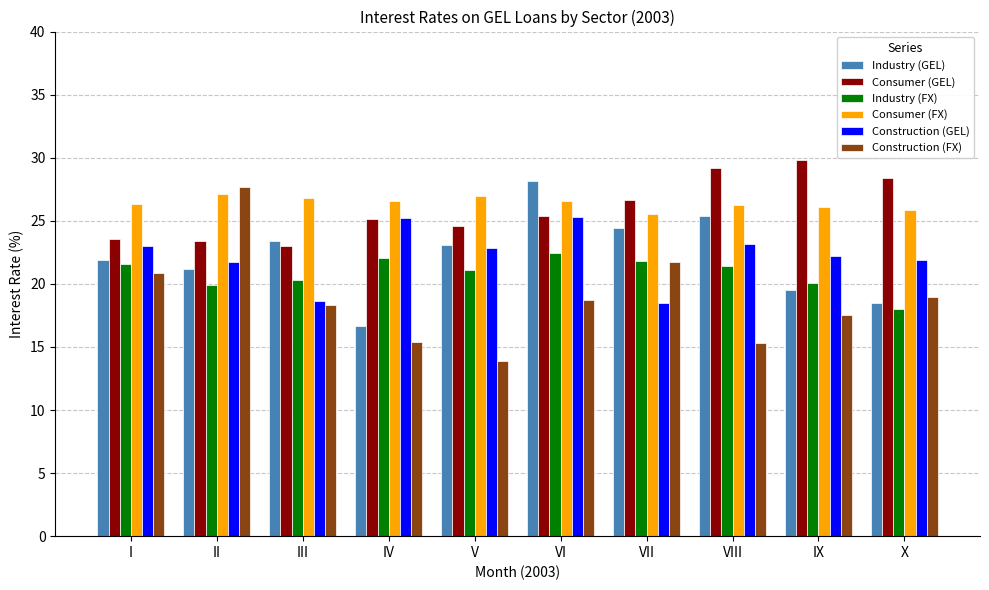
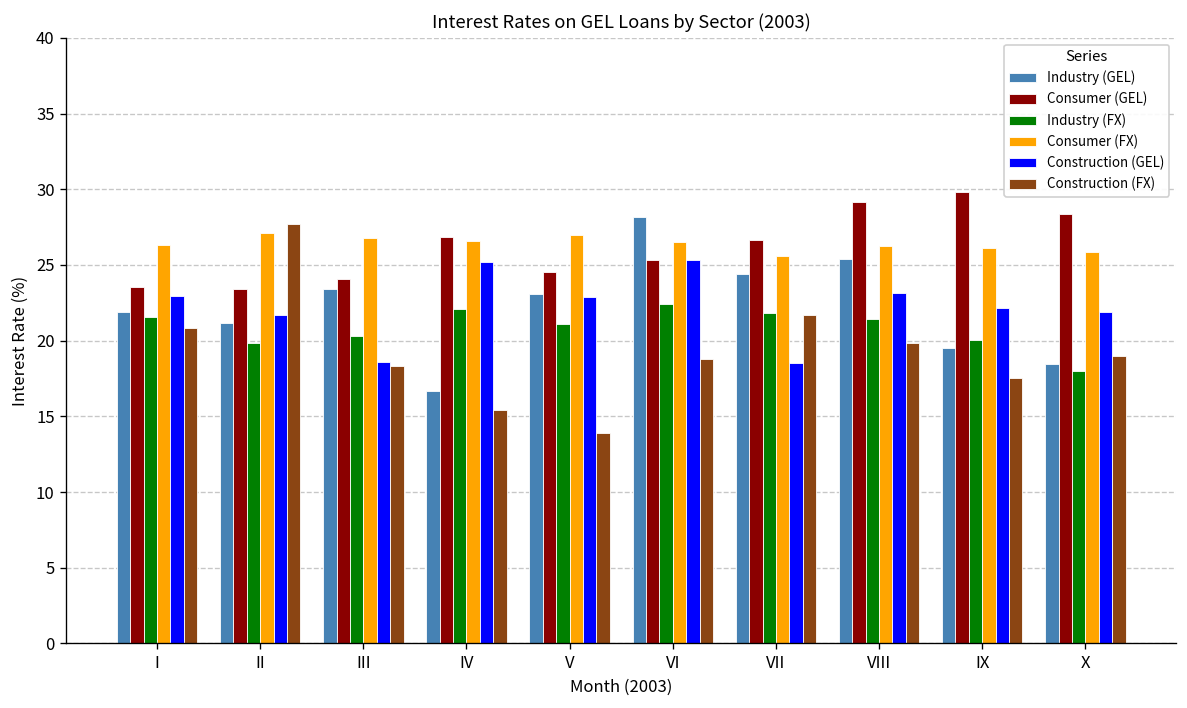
  {
    "Industry (GEL)": {
      "I": 21.9,
      "II": 21.2,
      "III": 23.4,
      "IV": 16.6,
      "V": 23.1,
      "VI": 28.2,
      "VII": 24.4,
      "VIII": 25.4,
      "IX": 19.5,
      "X": 18.5
    },
    "Consumer (GEL)": {
      "I": 23.6,
      "II": 23.4,
-     "III": 23.0,
-     "IV": 25.2,
+     "III": 24.0,
+     "IV": 26.8,
      "V": 24.6,
      "VI": 25.3,
      "VII": 26.6,
      "VIII": 29.2,
      "IX": 29.8,
      "X": 28.4
    },
    "Industry (FX)": {
      "I": 21.5,
      "II": 19.9,
      "III": 20.3,
      "IV": 22.1,
      "V": 21.1,
      "VI": 22.4,
      "VII": 21.8,
      "VIII": 21.4,
      "IX": 20.0,
      "X": 18.0
    },
    "Consumer (FX)": {
      "I": 26.3,
      "II": 27.1,
      "III": 26.8,
      "IV": 26.6,
      "V": 27.0,
      "VI": 26.5,
      "VII": 25.6,
      "VIII": 26.2,
      "IX": 26.1,
      "X": 25.9
    },
    "Construction (GEL)": {
      "I": 23.0,
      "II": 21.7,
      "III": 18.6,
      "IV": 25.2,
      "V": 22.9,
      "VI": 25.3,
      "VII": 18.5,
      "VIII": 23.2,
      "IX": 22.2,
      "X": 21.9
    },
    "Construction (FX)": {
      "I": 20.8,
      "II": 27.7,
      "III": 18.3,
      "IV": 15.4,
      "V": 13.9,
      "VI": 18.8,
      "VII": 21.7,
-     "VIII": 15.3,
+     "VIII": 19.9,
      "IX": 17.5,
      "X": 19.0
    }
  }
